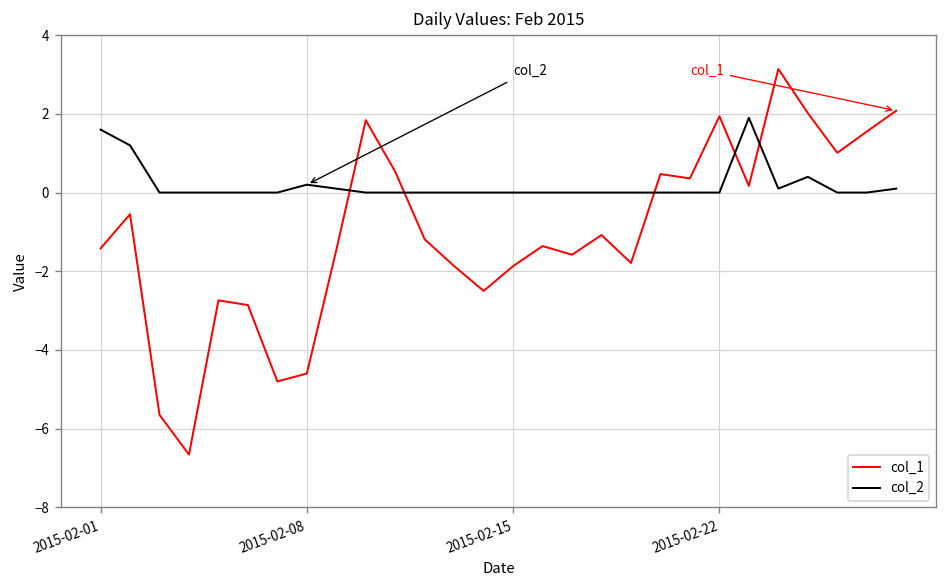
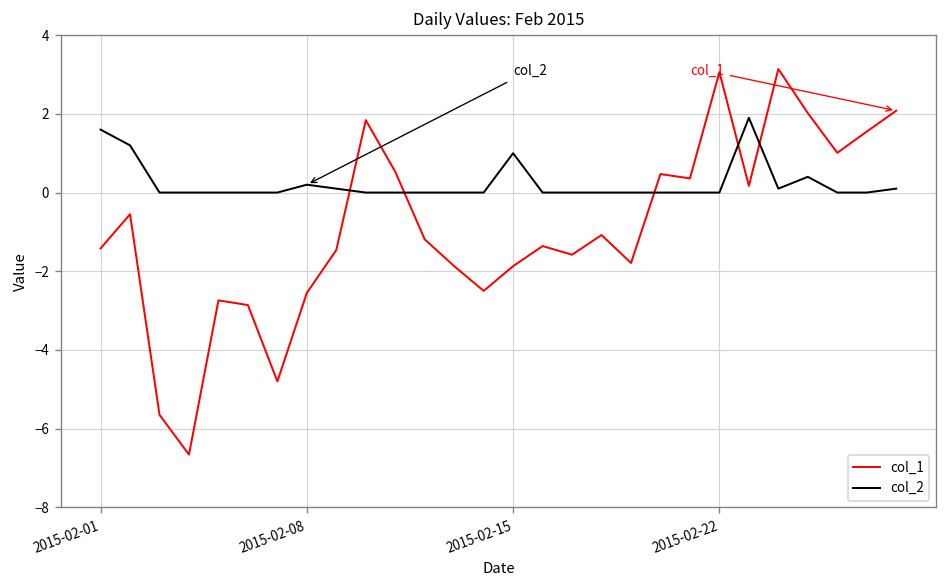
  {
    "col_1": {
      "2015-02-01": -1.4,
-     "2015-02-08": -4.6,
+     "2015-02-08": -2.6,
      "2015-02-15": -1.9,
-     "2015-02-22": 1.9
+     "2015-02-22": 3.1
    },
    "col_2": {
      "2015-02-01": 1.6,
      "2015-02-08": 0.2,
-     "2015-02-15": 0,
+     "2015-02-15": 1,
      "2015-02-22": 0
    }
  }
